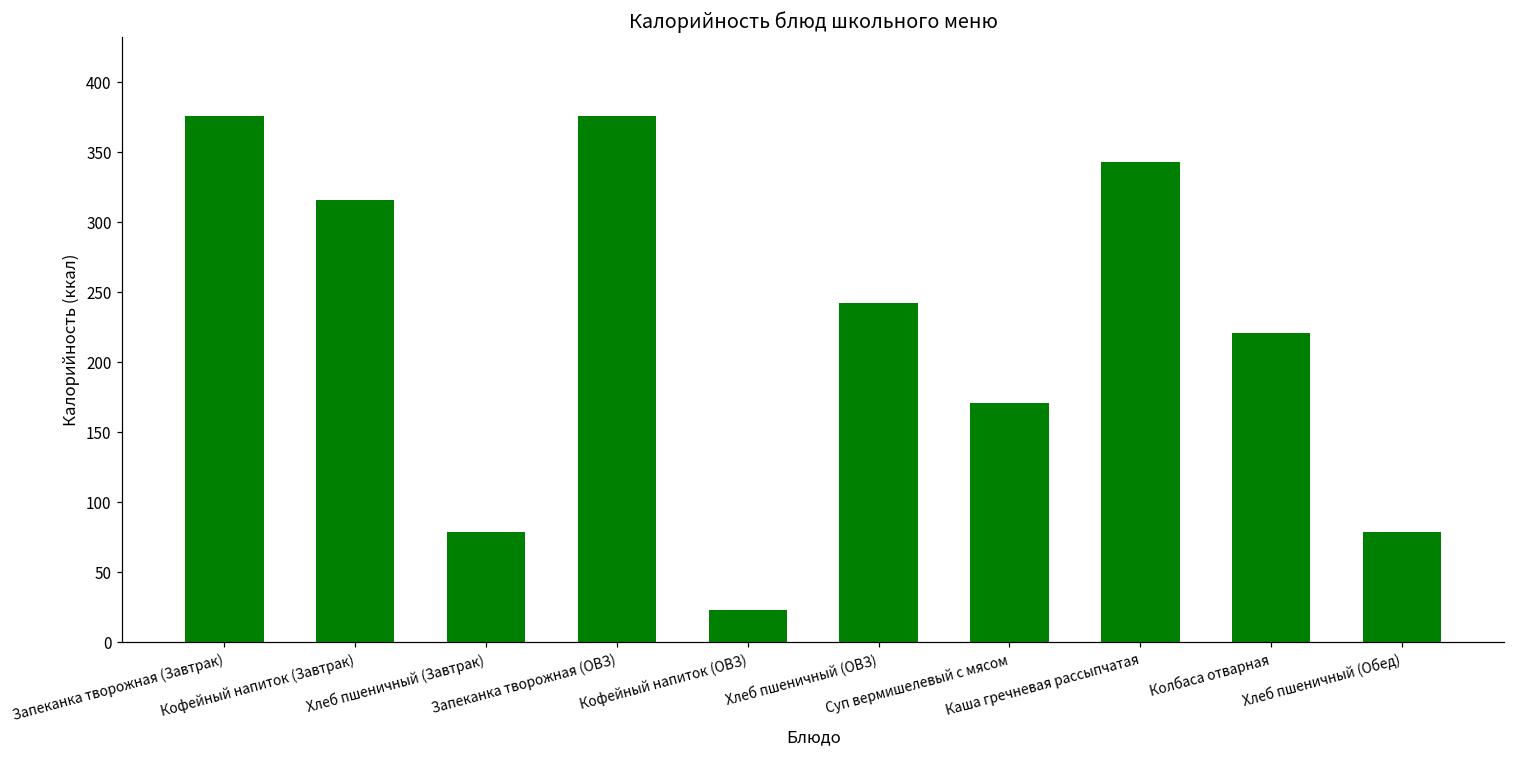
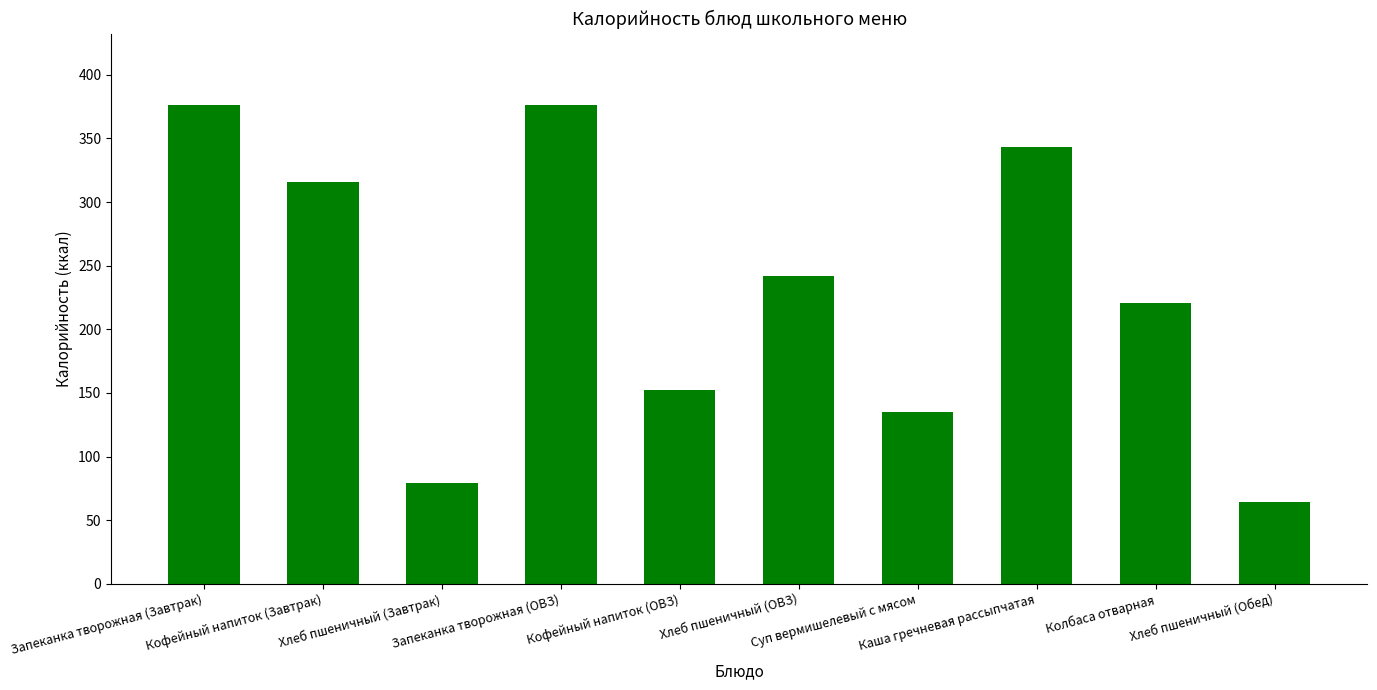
  {
    "Запеканка творожная (Завтрак)": 376,
    "Кофейный напиток (Завтрак)": 316,
    "Хлеб пшеничный (Завтрак)": 79,
    "Запеканка творожная (ОВЗ)": 376,
-   "Кофейный напиток (ОВЗ)": 23,
+   "Кофейный напиток (ОВЗ)": 152,
    "Хлеб пшеничный (ОВЗ)": 242,
-   "Суп вермишелевый с мясом": 171,
+   "Суп вермишелевый с мясом": 135,
    "Каша гречневая рассыпчатая": 343,
    "Колбаса отварная": 221,
-   "Хлеб пшеничный (Обед)": 79
+   "Хлеб пшеничный (Обед)": 65
  }
